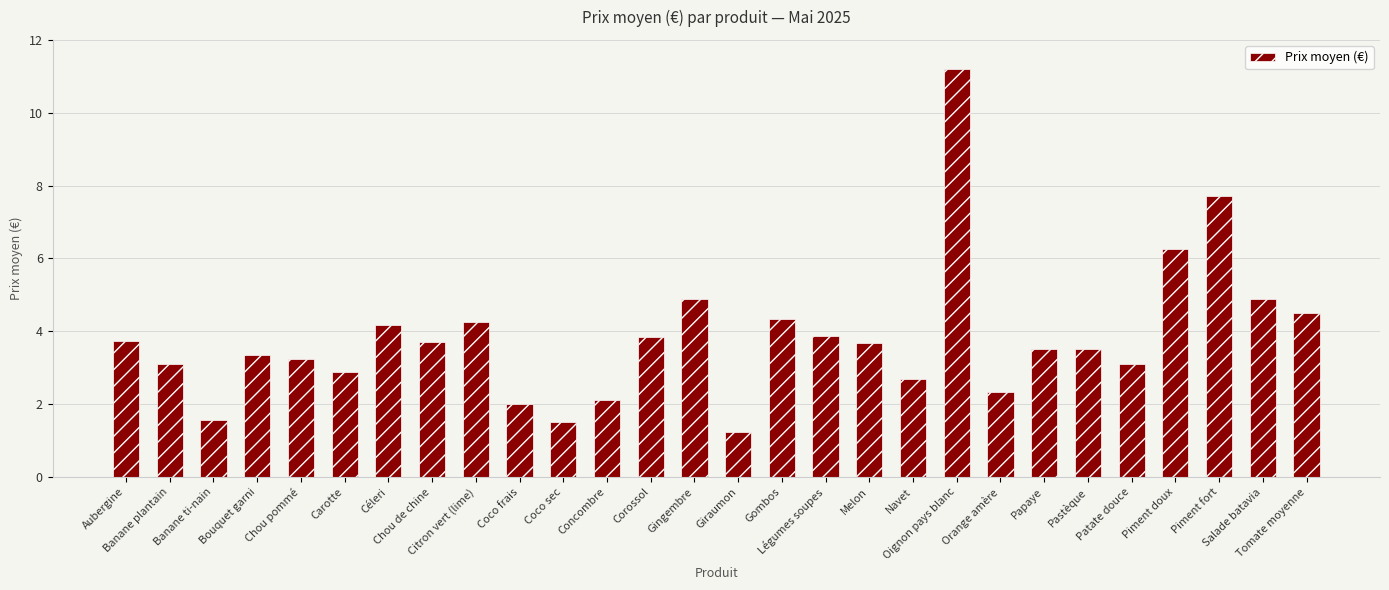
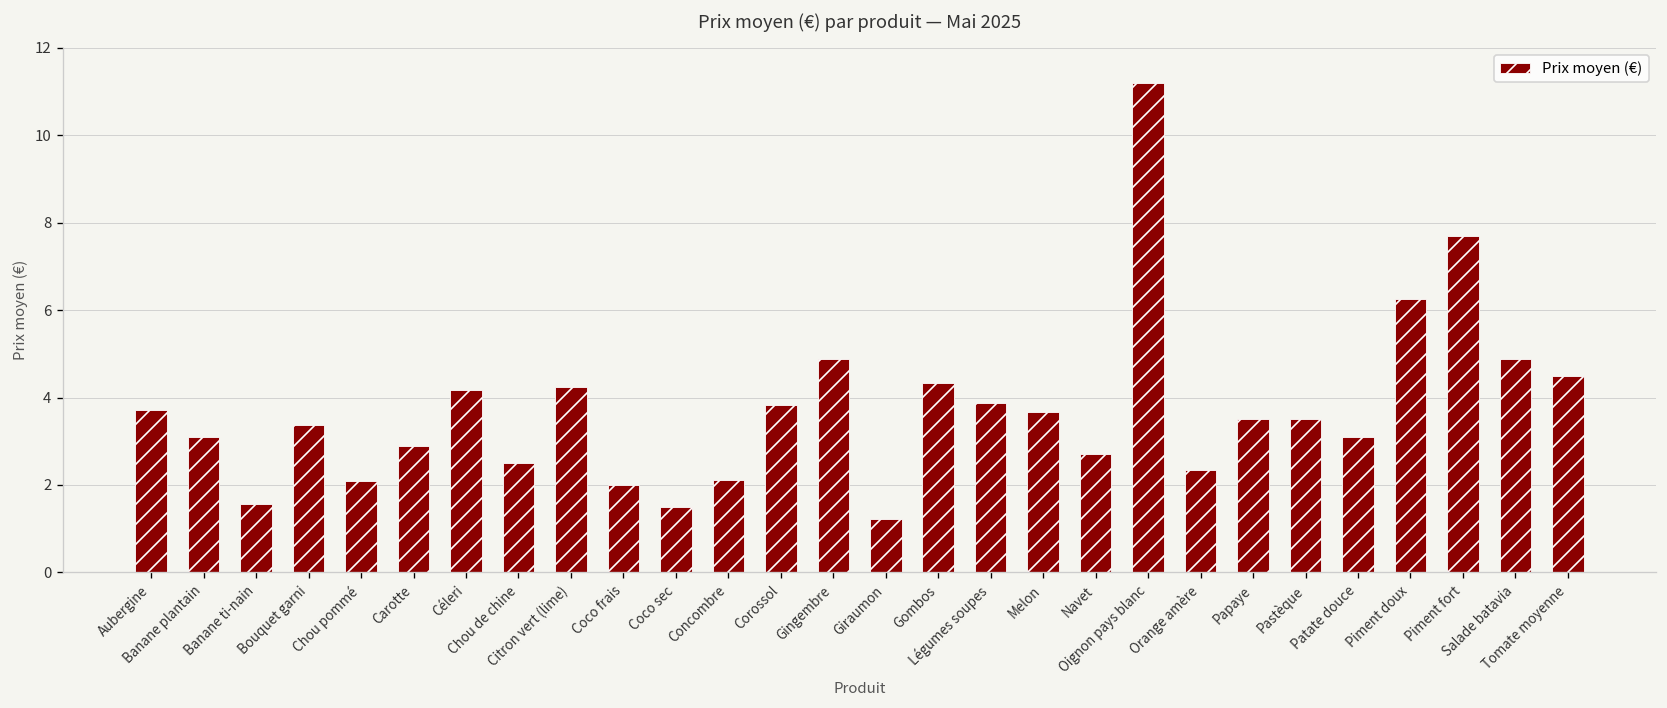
  {
    "Aubergine": 3.7,
    "Banane plantain": 3.1,
    "Banane ti-nain": 1.6,
    "Bouquet garni": 3.4,
-   "Chou pommé": 3.3,
+   "Chou pommé": 2.1,
    "Carotte": 2.9,
    "Céleri": 4.2,
-   "Chou de chine": 3.7,
+   "Chou de chine": 2.5,
    "Citron vert (lime)": 4.3,
    "Coco frais": 2.0,
    "Coco sec": 1.5,
    "Concombre": 2.1,
    "Corossol": 3.8,
    "Gingembre": 4.9,
    "Giraumon": 1.2,
    "Gombos": 4.3,
    "Légumes soupes": 3.9,
    "Melon": 3.7,
    "Navet": 2.7,
    "Oignon pays blanc": 11.2,
    "Orange amère": 2.3,
    "Papaye": 3.5,
    "Pastèque": 3.5,
    "Patate douce": 3.1,
    "Piment doux": 6.3,
    "Piment fort": 7.7,
    "Salade batavia": 4.9,
    "Tomate moyenne": 4.5
  }
